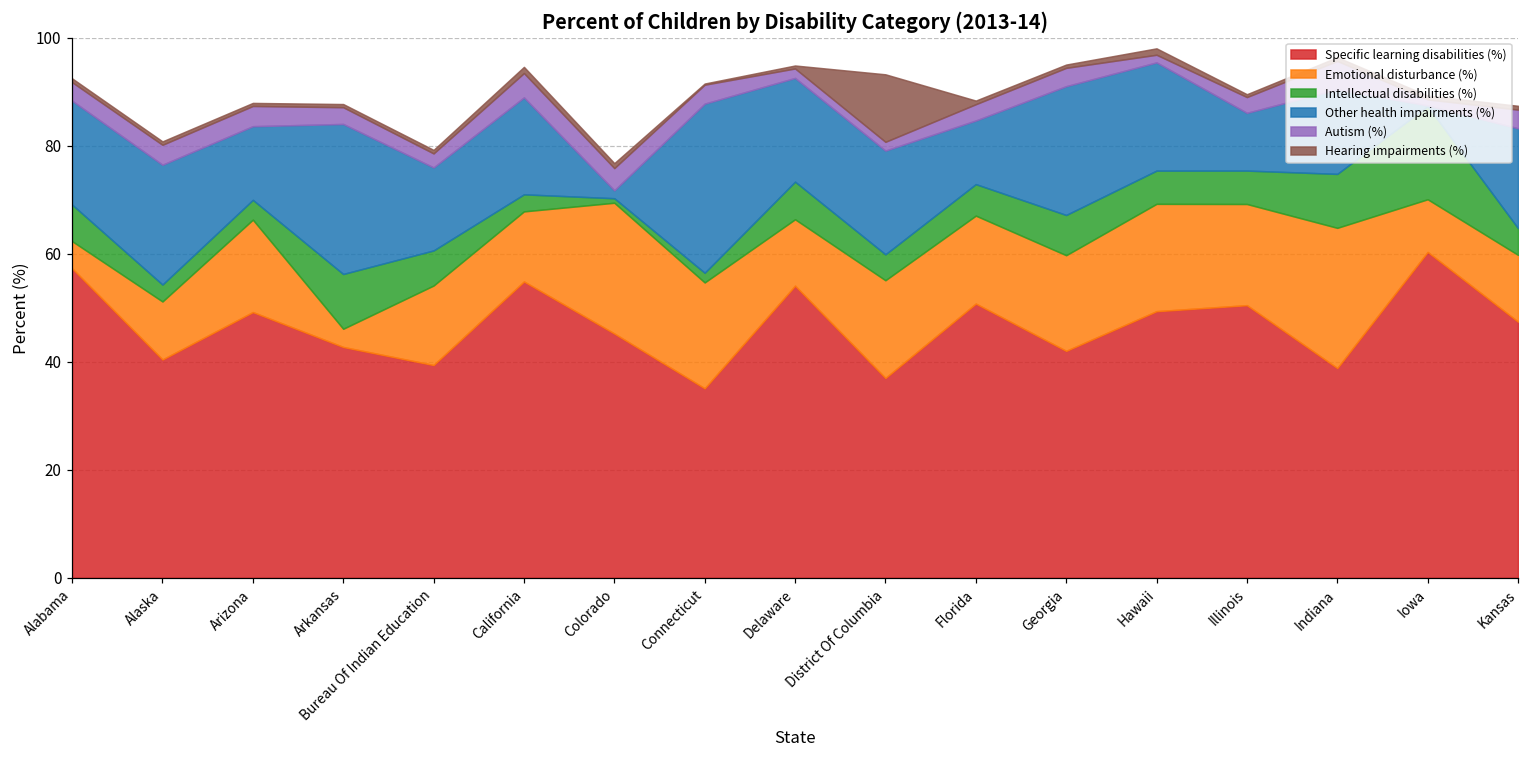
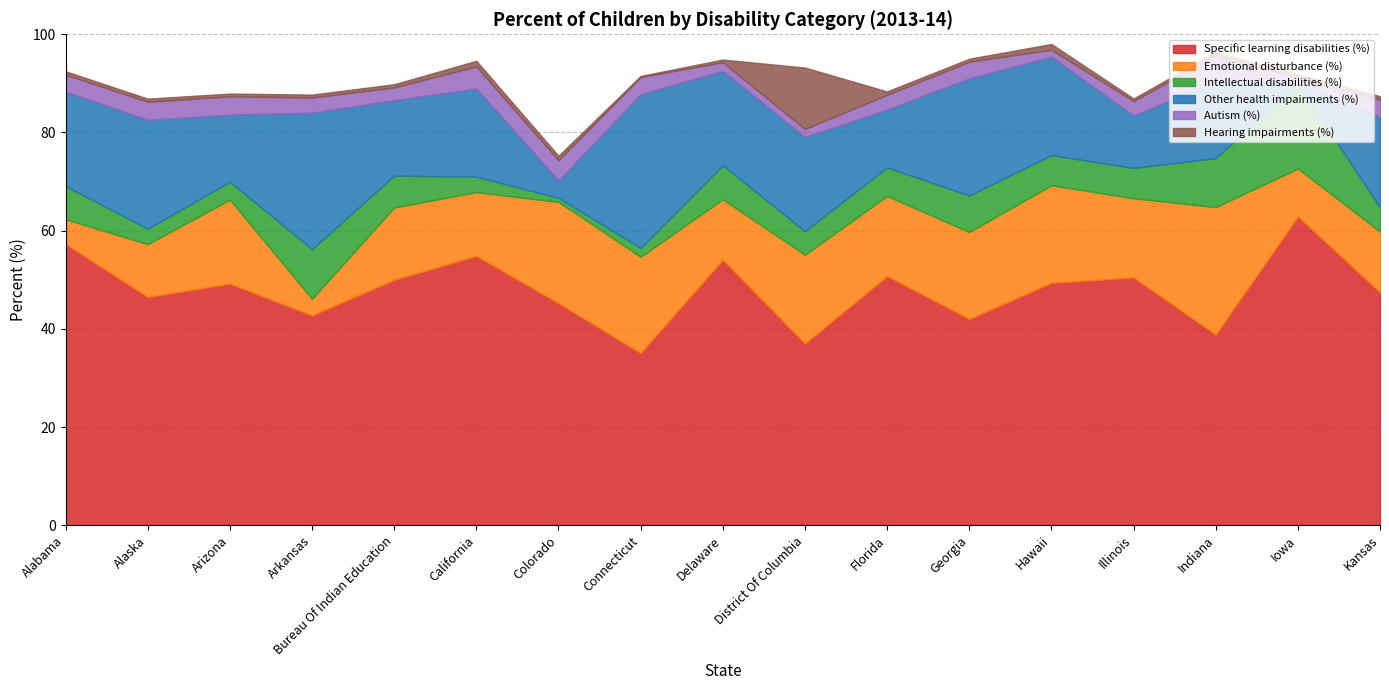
  {
    "Specific learning disabilities (%)": {
      "Alabama": 57,
-     "Alaska": 40,
+     "Alaska": 47,
      "Arizona": 49,
      "Arkansas": 43,
-     "Bureau Of Indian Education": 39,
+     "Bureau Of Indian Education": 50,
      "California": 55,
      "Colorado": 45,
      "Connecticut": 35,
      "Delaware": 54,
      "District Of Columbia": 37,
      "Florida": 51,
      "Georgia": 42,
      "Hawaii": 49,
      "Illinois": 50,
      "Indiana": 39,
-     "Iowa": 60,
+     "Iowa": 63,
      "Kansas": 47
    },
    "Emotional disturbance (%)": {
      "Alabama": 5,
      "Alaska": 11,
      "Arizona": 17,
      "Arkansas": 3,
      "Bureau Of Indian Education": 15,
      "California": 13,
-     "Colorado": 24,
+     "Colorado": 21,
      "Connecticut": 20,
      "Delaware": 12,
      "District Of Columbia": 18,
      "Florida": 16,
      "Georgia": 18,
      "Hawaii": 20,
-     "Illinois": 19,
+     "Illinois": 16,
      "Indiana": 26,
      "Iowa": 10,
      "Kansas": 12
    },
    "Intellectual disabilities (%)": {
      "Alabama": 7,
      "Alaska": 3,
      "Arizona": 4,
      "Arkansas": 10,
      "Bureau Of Indian Education": 6,
      "California": 3,
      "Colorado": 1,
      "Connecticut": 2,
      "Delaware": 7,
      "District Of Columbia": 5,
      "Florida": 6,
      "Georgia": 7,
      "Hawaii": 6,
      "Illinois": 6,
      "Indiana": 10,
      "Kansas": 5
    },
    "Other health impairments (%)": {
      "Alabama": 19,
      "Alaska": 22,
      "Arizona": 14,
      "Arkansas": 28,
      "Bureau Of Indian Education": 15,
      "California": 18,
-     "Colorado": 1,
+     "Colorado": 4,
      "Connecticut": 31,
      "Delaware": 19,
      "District Of Columbia": 19,
      "Florida": 12,
      "Georgia": 24,
      "Hawaii": 20,
      "Illinois": 11,
      "Kansas": 18
    },
    "Autism (%)": {
      "Alabama": 3,
      "Alaska": 4,
      "Arizona": 4,
      "Arkansas": 3,
      "Bureau Of Indian Education": 3,
      "California": 5,
      "Colorado": 4,
      "Delaware": 2,
      "District Of Columbia": 2,
      "Florida": 3,
      "Georgia": 3,
      "Hawaii": 1,
      "Kansas": 3
    },
    "Hearing impairments (%)": {
      "Alabama": 1,
      "Alaska": 1,
      "Arizona": 1,
      "Arkansas": 1,
      "Bureau Of Indian Education": 1,
      "California": 1,
      "Colorado": 1,
      "Delaware": 1,
      "District Of Columbia": 12,
      "Florida": 1,
      "Georgia": 1,
      "Hawaii": 1,
      "Kansas": 1
    }
  }
